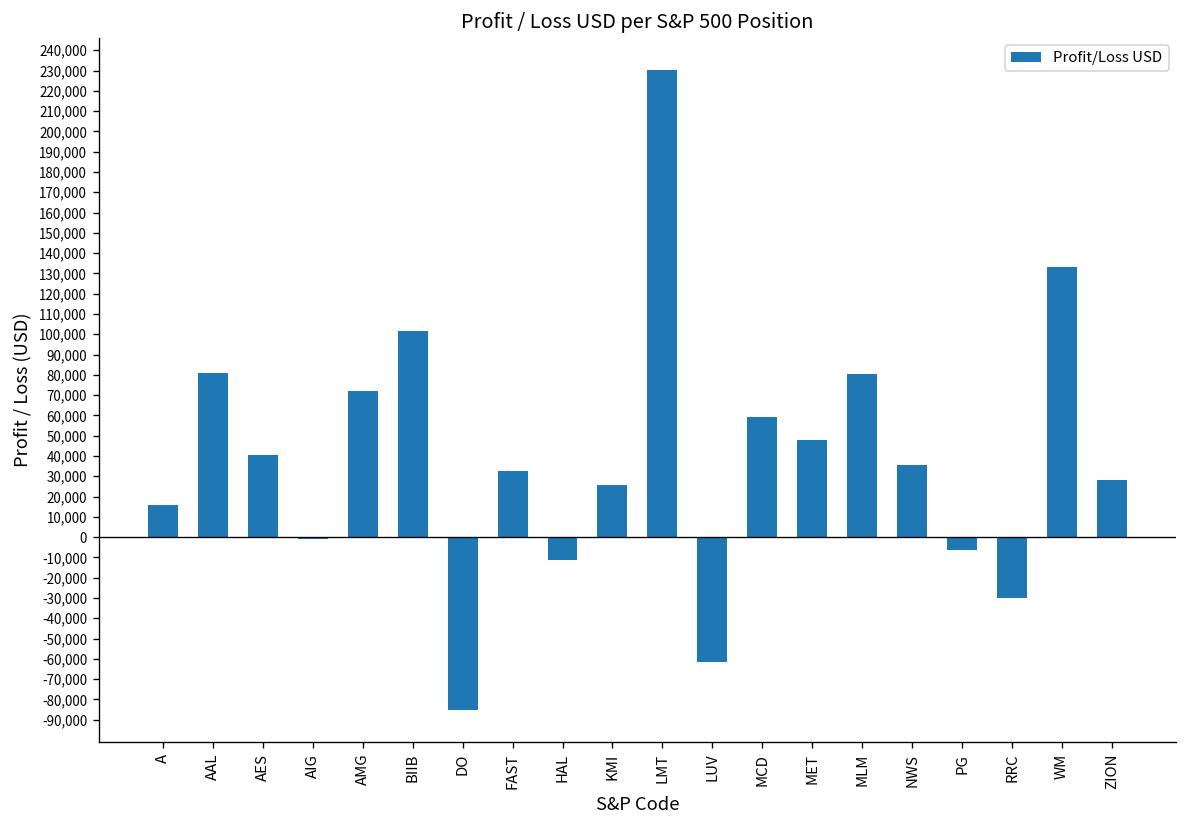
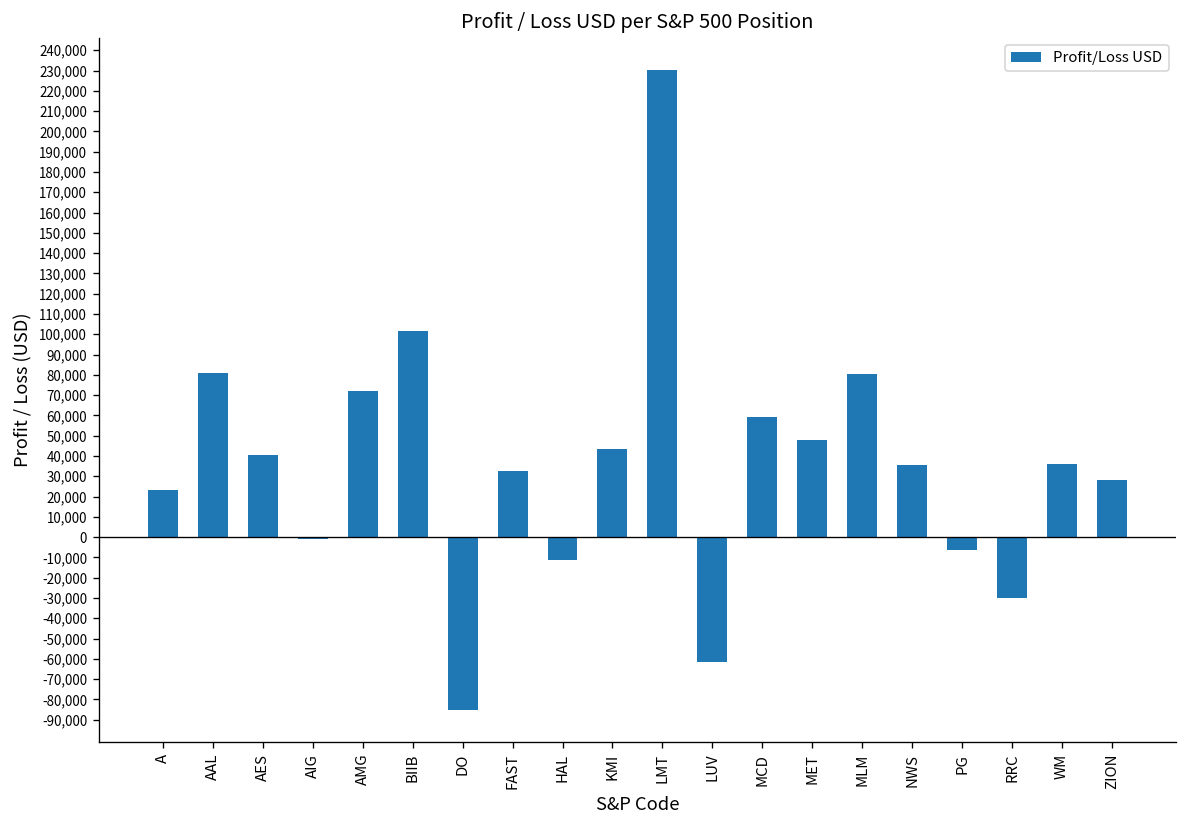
  {
-   "A": "16,000",
+   "A": "23,000",
    "AAL": "81,000",
    "AES": "40,000",
    "AMG": "72,000",
    "BIIB": "101,000",
    "DO": "-85,000",
    "FAST": "33,000",
    "HAL": "-11,000",
-   "KMI": "26,000",
+   "KMI": "43,000",
    "LMT": "230,000",
    "LUV": "-62,000",
    "MCD": "59,000",
    "MET": "48,000",
    "MLM": "80,000",
    "NWS": "36,000",
    "PG": "-6,000",
    "RRC": "-30,000",
-   "WM": "133,000",
+   "WM": "36,000",
    "ZION": "28,000"
  }
